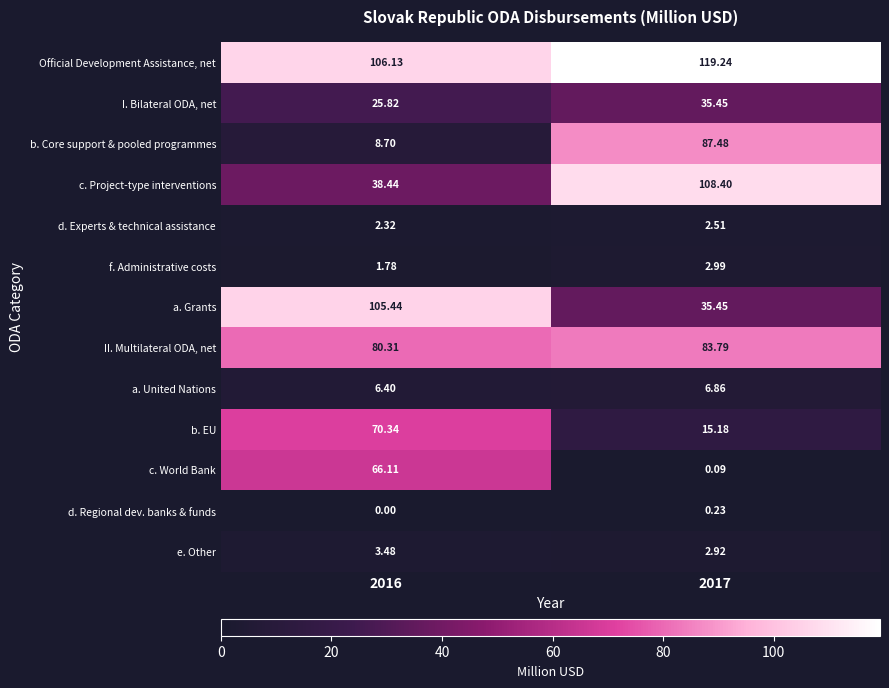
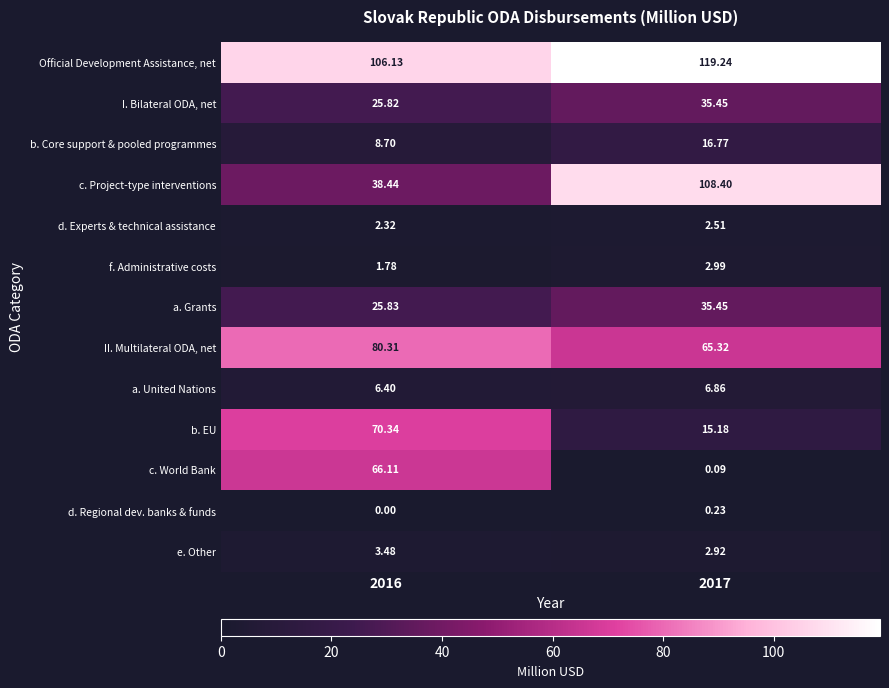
  {
    "Official Development Assistance, net": {
      "2016": 106.13,
      "2017": 119.24
    },
    "I. Bilateral ODA, net": {
      "2016": 25.82,
      "2017": 35.45
    },
    "b. Core support & pooled programmes": {
      "2016": 8.70,
-     "2017": 87.48
+     "2017": 16.77
    },
    "c. Project-type interventions": {
      "2016": 38.44,
      "2017": 108.40
    },
    "d. Experts & technical assistance": {
      "2016": 2.32,
      "2017": 2.51
    },
    "f. Administrative costs": {
      "2016": 1.78,
      "2017": 2.99
    },
    "a. Grants": {
-     "2016": 105.44,
+     "2016": 25.83,
      "2017": 35.45
    },
    "II. Multilateral ODA, net": {
      "2016": 80.31,
-     "2017": 83.79
+     "2017": 65.32
    },
    "a. United Nations": {
      "2016": 6.40,
      "2017": 6.86
    },
    "b. EU": {
      "2016": 70.34,
      "2017": 15.18
    },
    "c. World Bank": {
      "2016": 66.11,
      "2017": 0.09
    },
    "d. Regional dev. banks & funds": {
      "2016": 0.00,
      "2017": 0.23
    },
    "e. Other": {
      "2016": 3.48,
      "2017": 2.92
    }
  }
